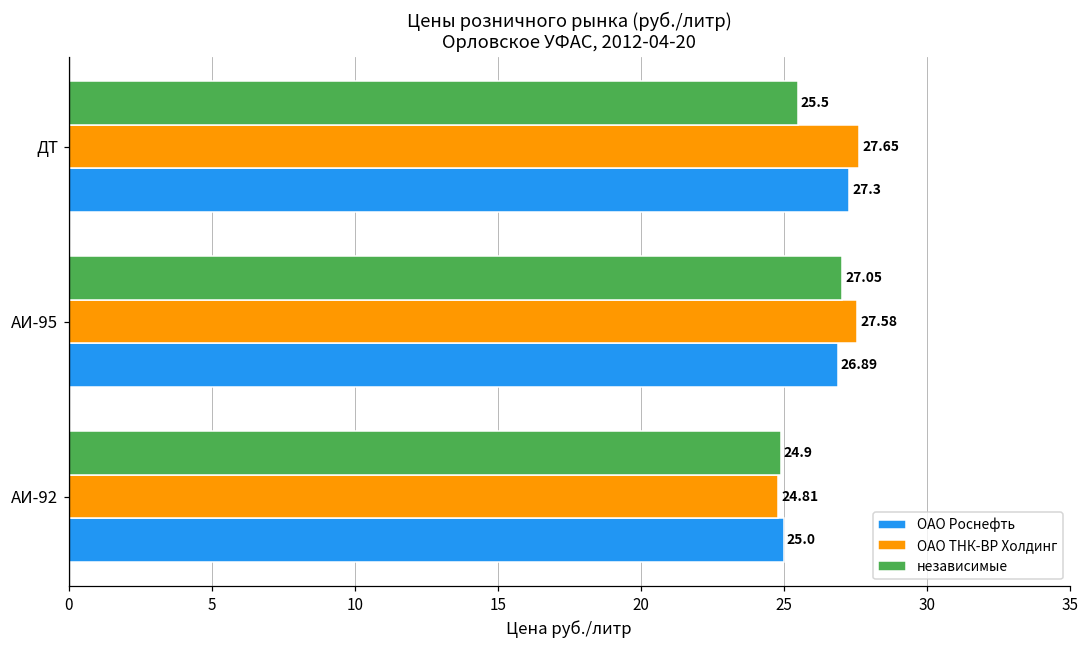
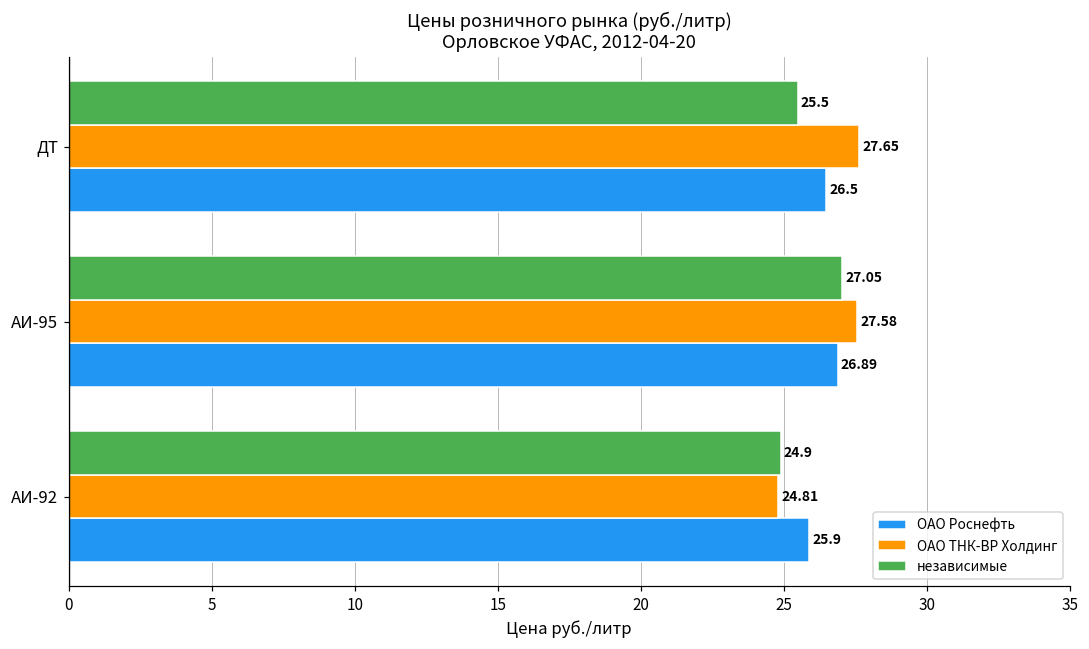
  {
    "ОАО Роснефть": {
-     "ДТ": 27.3,
+     "ДТ": 26.5,
      "АИ-95": 26.89,
-     "АИ-92": 25.0
+     "АИ-92": 25.9
    },
    "ОАО ТНК-ВР Холдинг": {
      "ДТ": 27.65,
      "АИ-95": 27.58,
      "АИ-92": 24.81
    },
    "независимые": {
      "ДТ": 25.5,
      "АИ-95": 27.05,
      "АИ-92": 24.9
    }
  }
